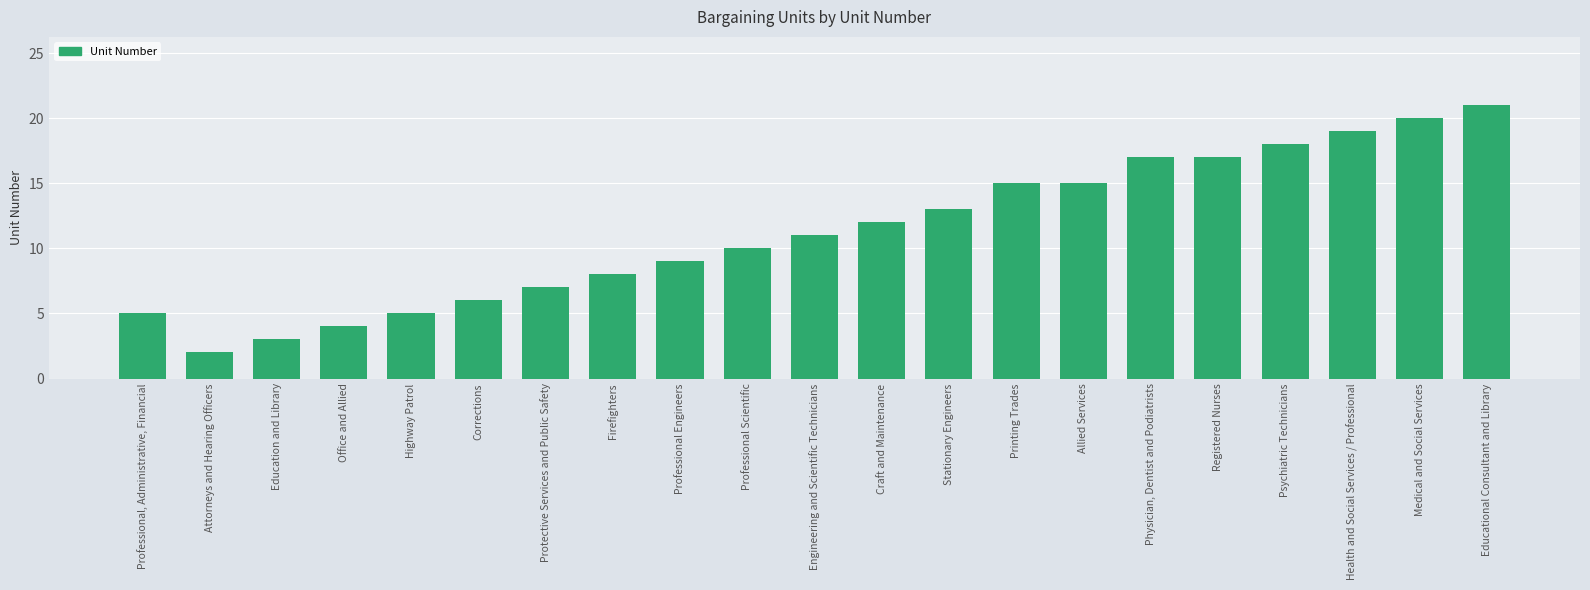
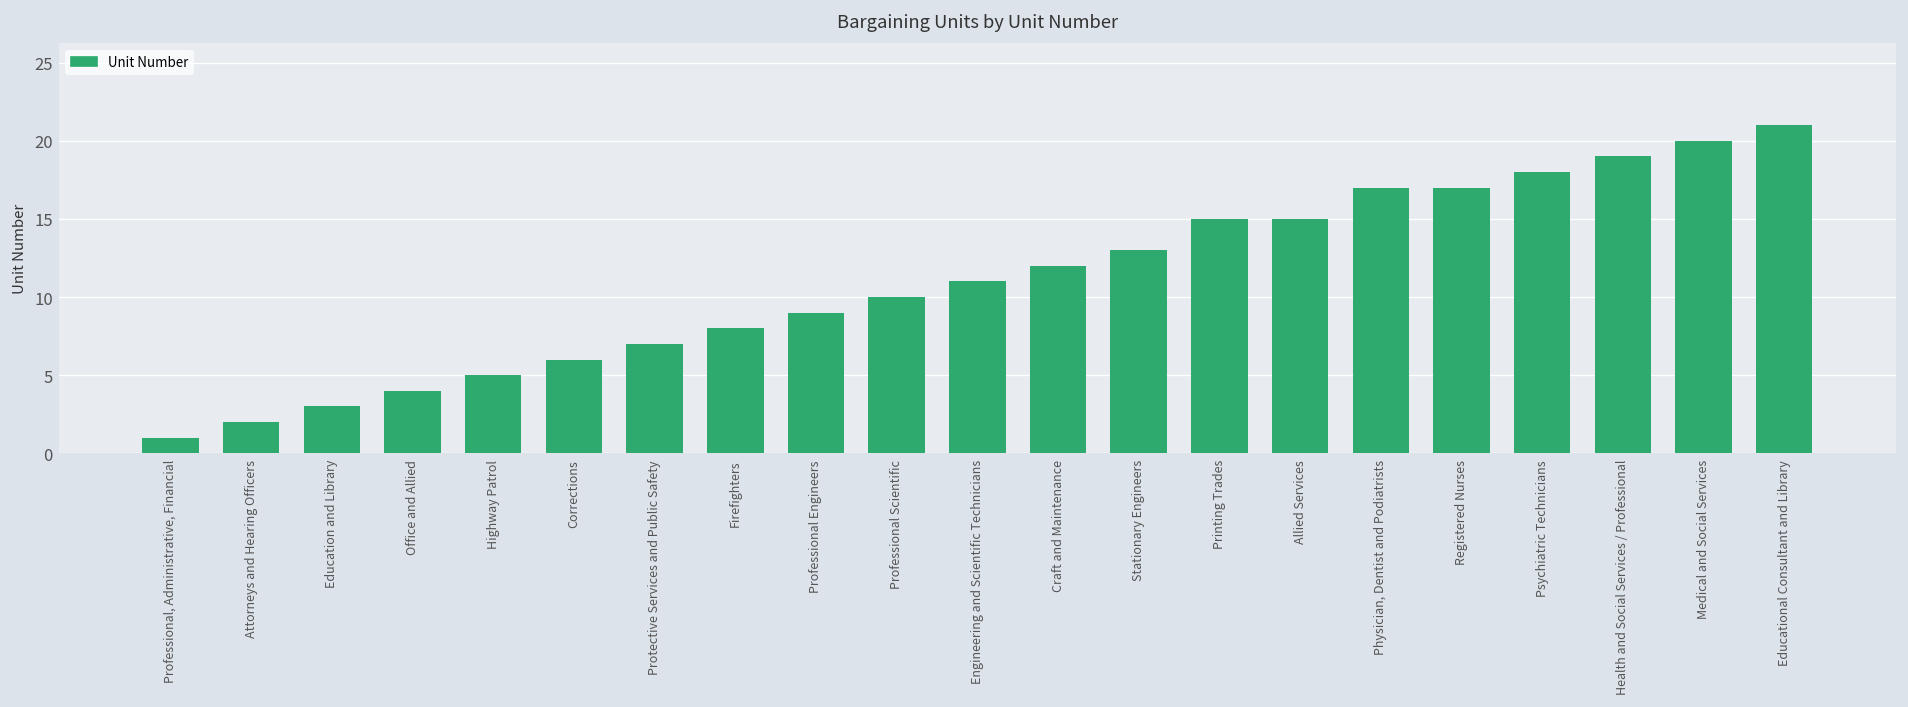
  {
-   "Professional, Administrative, Financial": 5,
+   "Professional, Administrative, Financial": 1,
    "Attorneys and Hearing Officers": 2,
    "Education and Library": 3,
    "Office and Allied": 4,
    "Highway Patrol": 5,
    "Corrections": 6,
    "Protective Services and Public Safety": 7,
    "Firefighters": 8,
    "Professional Engineers": 9,
    "Professional Scientific": 10,
    "Engineering and Scientific Technicians": 11,
    "Craft and Maintenance": 12,
    "Stationary Engineers": 13,
    "Printing Trades": 15,
    "Allied Services": 15,
    "Physician, Dentist and Podiatrists": 17,
    "Registered Nurses": 17,
    "Psychiatric Technicians": 18,
    "Health and Social Services / Professional": 19,
    "Medical and Social Services": 20,
    "Educational Consultant and Library": 21
  }
